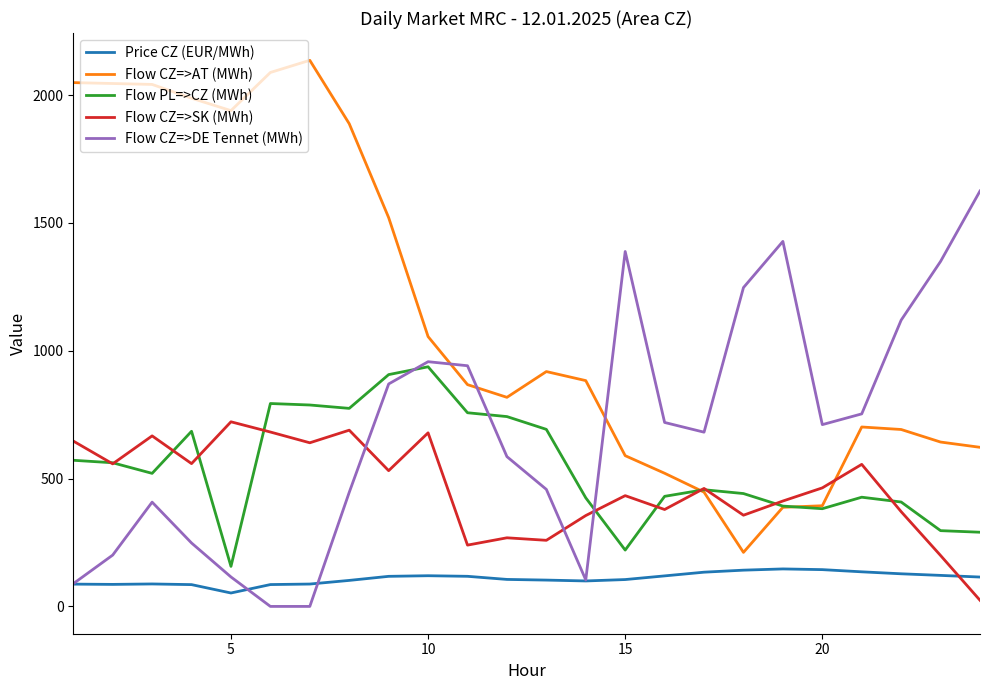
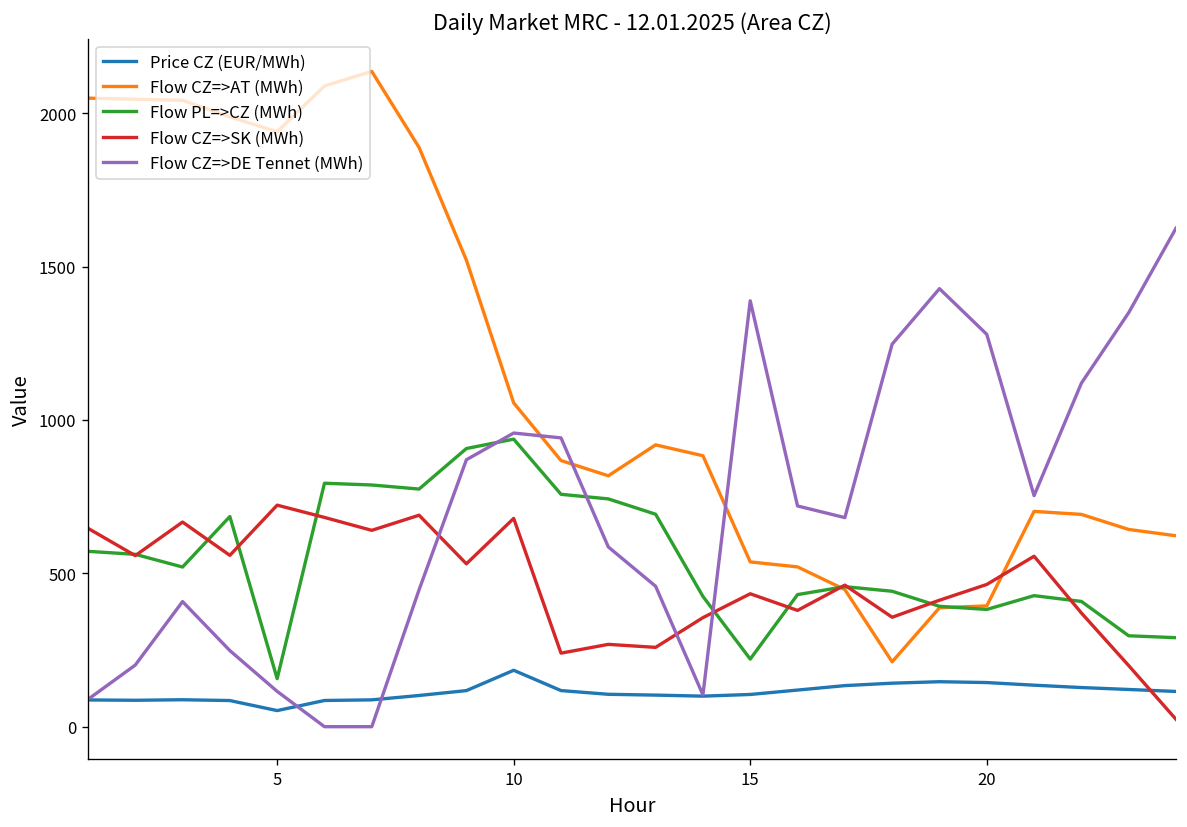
  {
    "Price CZ (EUR/MWh)": {
      "5": 50,
-     "10": 120,
+     "10": 180,
      "15": 110,
      "20": 140
    },
    "Flow CZ=>AT (MWh)": {
      "10": 1060,
-     "15": 590,
+     "15": 540,
      "20": 390
    },
    "Flow PL=>CZ (MWh)": {
      "5": 160,
      "10": 940,
      "15": 220,
      "20": 380
    },
    "Flow CZ=>SK (MWh)": {
      "5": 720,
      "10": 680,
      "15": 430,
      "20": 460
    },
    "Flow CZ=>DE Tennet (MWh)": {
      "5": 120,
      "10": 960,
      "15": 1390,
-     "20": 710
+     "20": 1280
    }
  }
